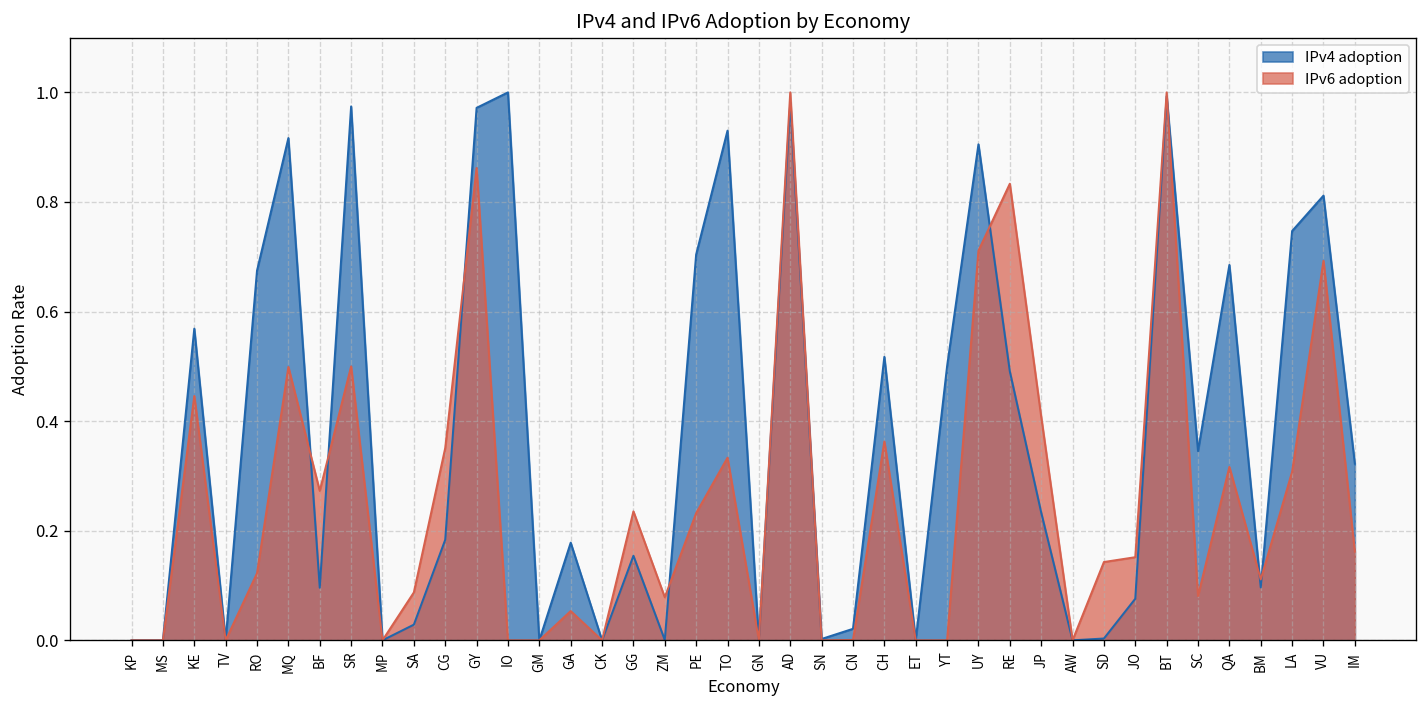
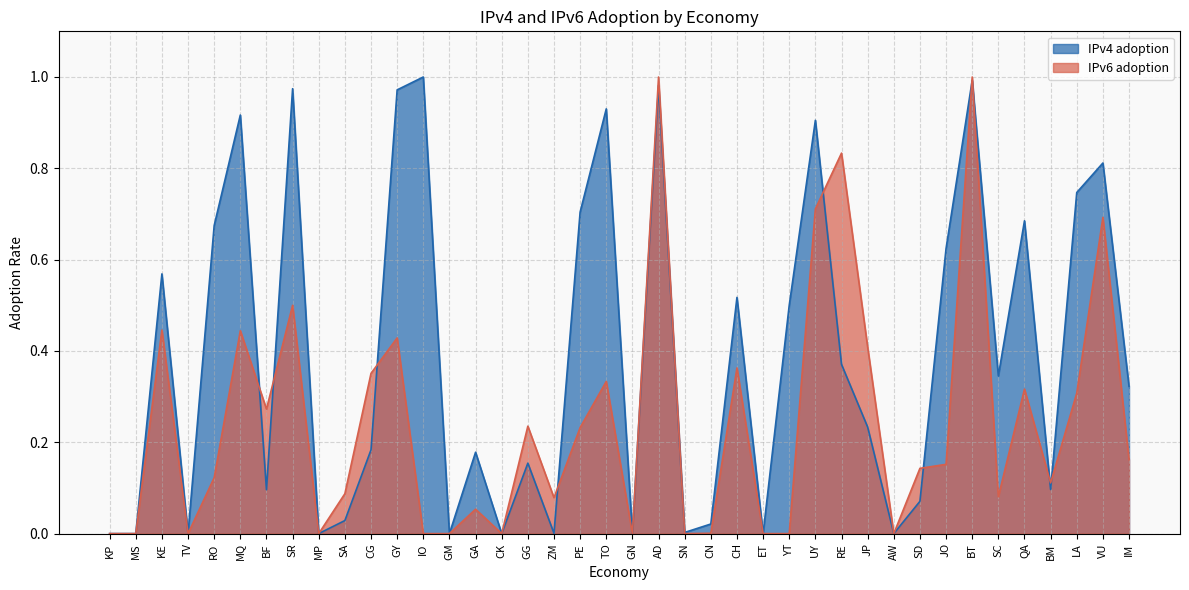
  {
    "IPv4 adoption": {
      "KE": 0.57,
      "RO": 0.67,
      "MQ": 0.92,
      "BF": 0.10,
      "SR": 0.97,
      "SA": 0.03,
      "CG": 0.18,
      "GY": 0.97,
      "IO": 1.00,
      "GA": 0.18,
      "GG": 0.15,
      "ZM": 0.00,
      "PE": 0.70,
      "TO": 0.93,
      "AD": 0.98,
      "CN": 0.02,
      "CH": 0.52,
      "YT": 0.50,
      "UY": 0.91,
-     "RE": 0.49,
+     "RE": 0.37,
      "JP": 0.23,
-     "SD": 0.00,
-     "JO": 0.08,
+     "SD": 0.07,
+     "JO": 0.62,
      "BT": 0.99,
      "SC": 0.35,
      "QA": 0.69,
      "BM": 0.10,
      "LA": 0.75,
      "VU": 0.81,
      "IM": 0.32
    },
    "IPv6 adoption": {
      "KE": 0.45,
      "RO": 0.12,
-     "MQ": 0.50,
+     "MQ": 0.44,
      "BF": 0.27,
      "SR": 0.50,
      "SA": 0.09,
      "CG": 0.35,
-     "GY": 0.86,
+     "GY": 0.43,
      "IO": 0.00,
      "GA": 0.05,
      "GG": 0.24,
      "ZM": 0.08,
      "PE": 0.23,
      "TO": 0.33,
      "AD": 1.00,
      "CN": 0.00,
      "CH": 0.36,
      "YT": 0.00,
      "UY": 0.71,
      "RE": 0.83,
      "JP": 0.41,
      "SD": 0.14,
      "JO": 0.15,
      "BT": 1.00,
      "SC": 0.08,
      "QA": 0.32,
      "BM": 0.11,
      "LA": 0.31,
      "VU": 0.69,
      "IM": 0.16
    }
  }
